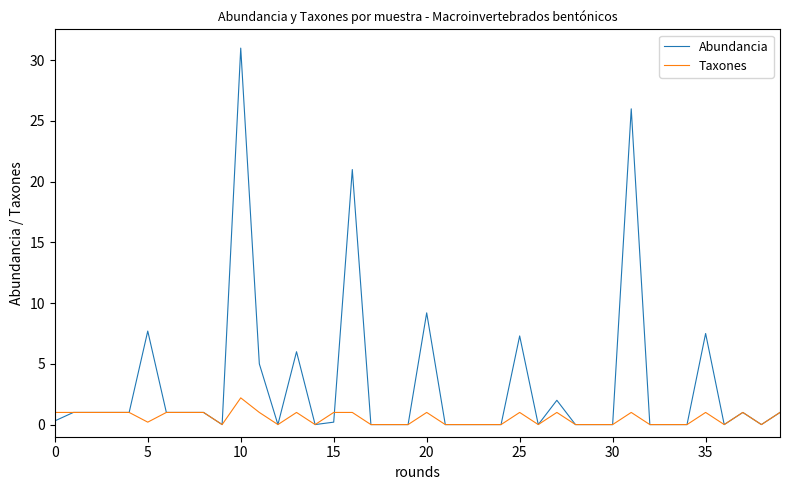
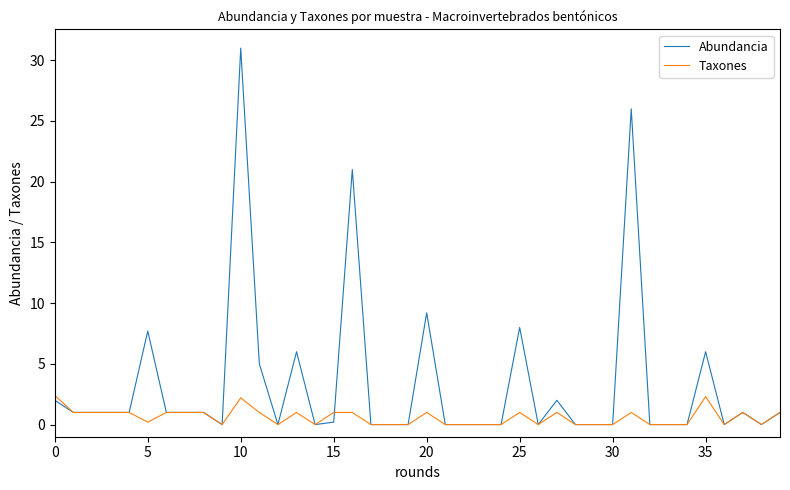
  {
    "Abundancia": {
-     "0": 0.3,
+     "0": 2.0,
      "5": 7.7,
      "10": 31.0,
      "15": 0.2,
      "20": 9.2,
-     "25": 7.3,
-     "35": 7.5
+     "25": 8.0,
+     "35": 6.0
    },
    "Taxones": {
-     "0": 1.0,
+     "0": 2.4,
      "5": 0.2,
      "10": 2.2,
      "15": 1.0,
      "20": 1.0,
      "25": 1.0,
-     "35": 1.0
+     "35": 2.3
    }
  }
